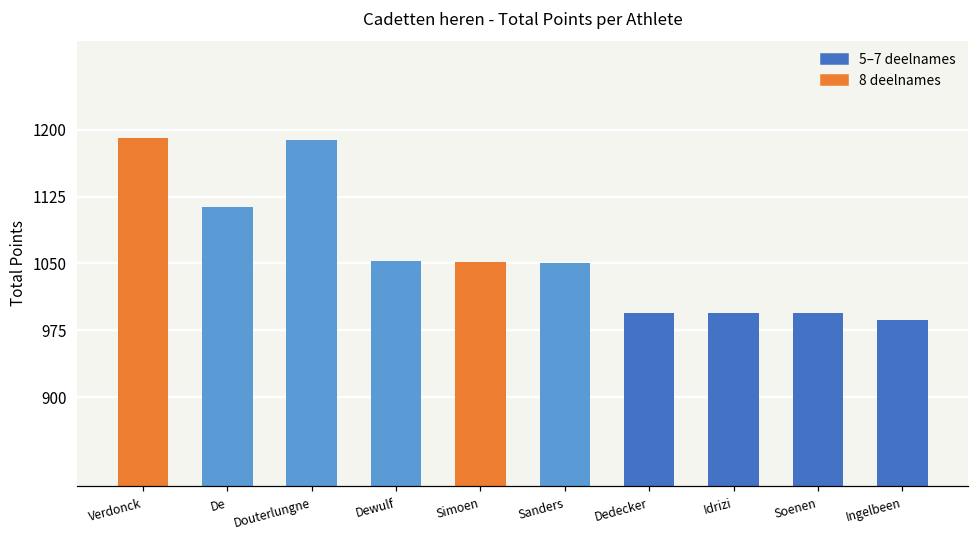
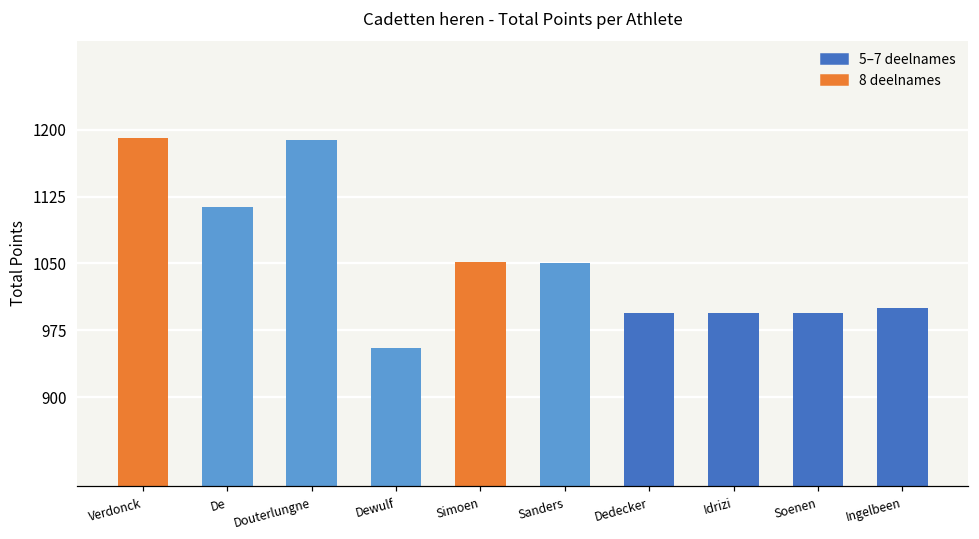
  {
    "Verdonck": 1190,
    "De": 1110,
    "Douterlungne": 1190,
-   "Dewulf": 1050,
+   "Dewulf": 960,
    "Simoen": 1050,
    "Sanders": 1050,
    "Dedecker": 990,
    "Idrizi": 990,
    "Soenen": 990,
-   "Ingelbeen": 990
+   "Ingelbeen": 1000
  }
